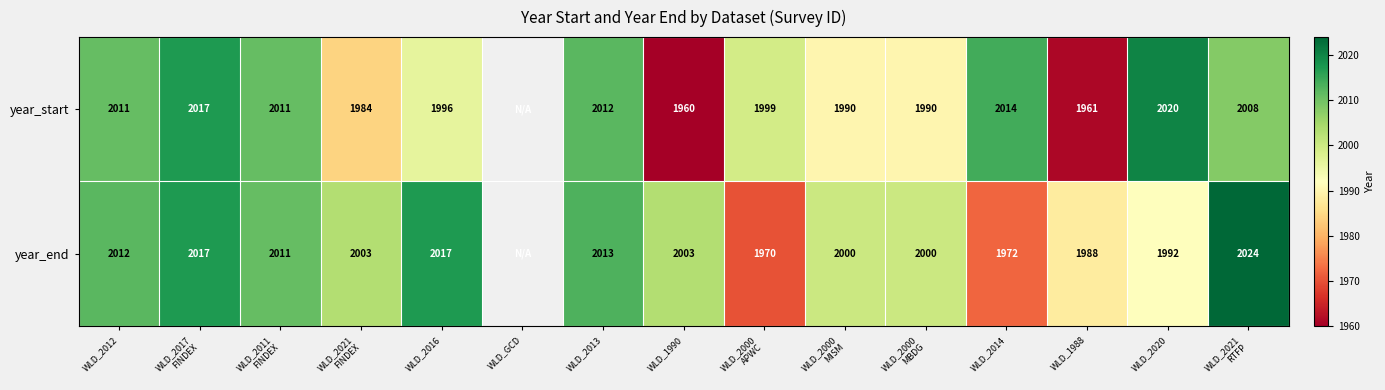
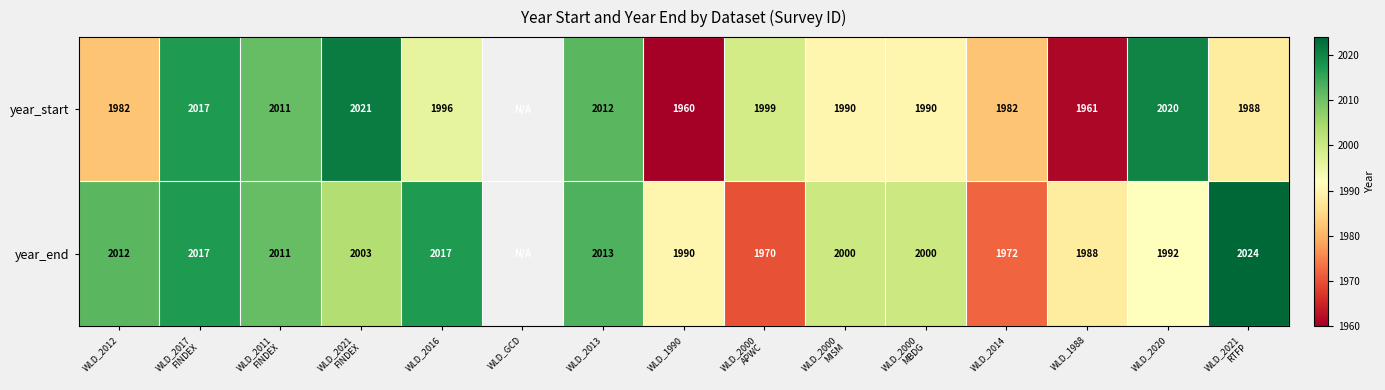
  {
    "year_start": {
-     "WLD_2012": 2011,
+     "WLD_2012": 1982,
      "WLD_2017 FINDEX": 2017,
      "WLD_2011 FINDEX": 2011,
-     "WLD_2021 FINDEX": 1984,
+     "WLD_2021 FINDEX": 2021,
      "WLD_2016": 1996,
      "WLD_2013": 2012,
      "WLD_1990": 1960,
      "WLD_2000 APWC": 1999,
      "WLD_2000 MISM": 1990,
      "WLD_2000 MBDG": 1990,
-     "WLD_2014": 2014,
+     "WLD_2014": 1982,
      "WLD_1988": 1961,
      "WLD_2020": 2020,
-     "WLD_2021 RTFP": 2008
+     "WLD_2021 RTFP": 1988
    },
    "year_end": {
      "WLD_2012": 2012,
      "WLD_2017 FINDEX": 2017,
      "WLD_2011 FINDEX": 2011,
      "WLD_2021 FINDEX": 2003,
      "WLD_2016": 2017,
      "WLD_2013": 2013,
-     "WLD_1990": 2003,
+     "WLD_1990": 1990,
      "WLD_2000 APWC": 1970,
      "WLD_2000 MISM": 2000,
      "WLD_2000 MBDG": 2000,
      "WLD_2014": 1972,
      "WLD_1988": 1988,
      "WLD_2020": 1992,
      "WLD_2021 RTFP": 2024
    }
  }
